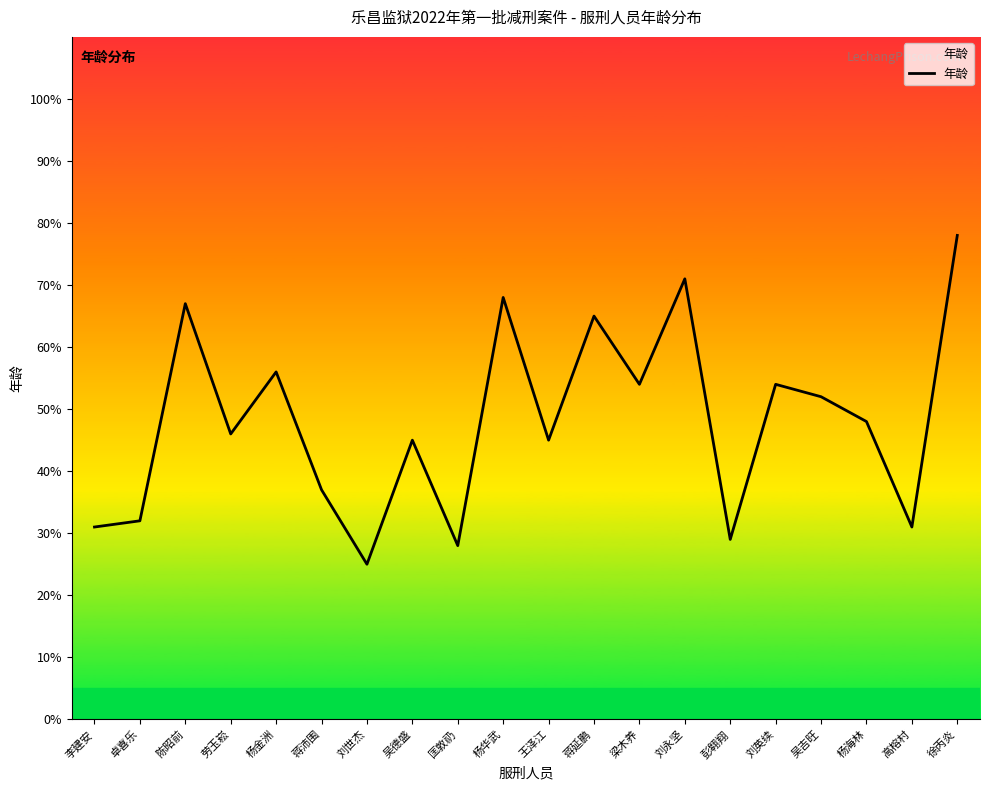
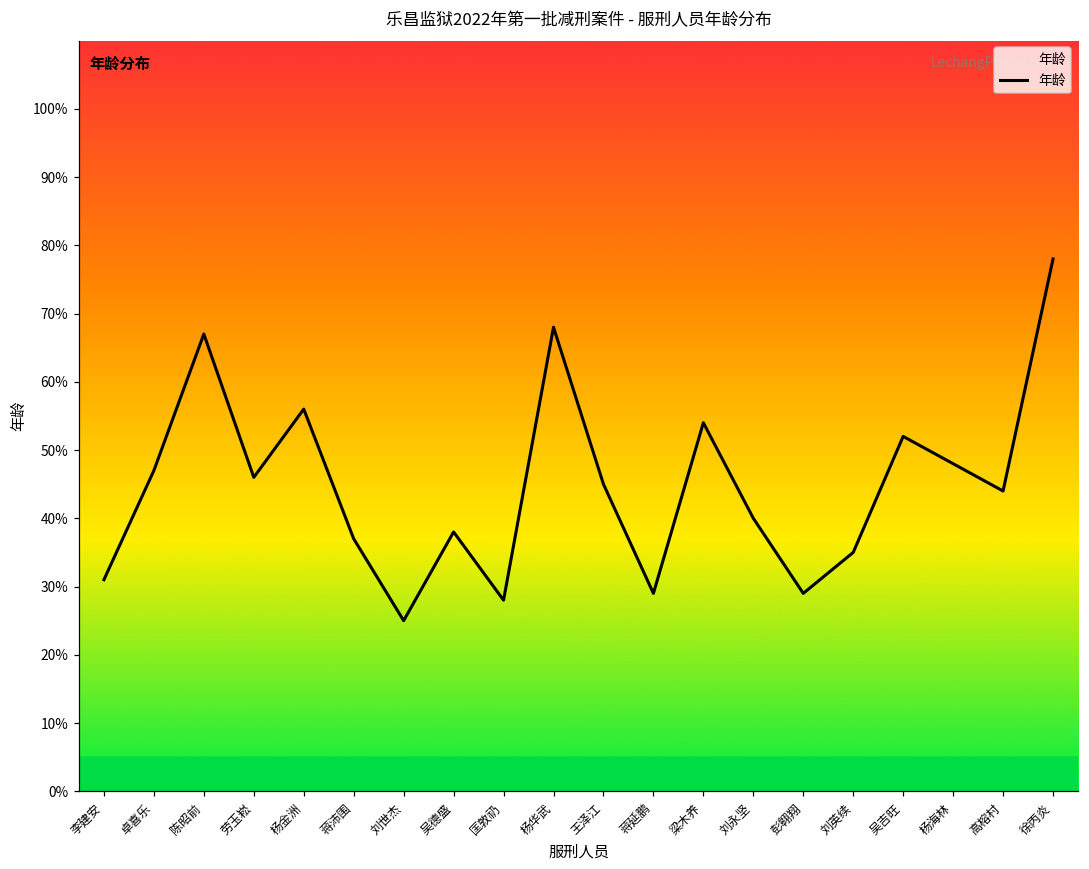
  {
    "李建安": "31%",
-   "卓喜乐": "32%",
+   "卓喜乐": "47%",
    "陈昭前": "67%",
    "劳玉崧": "46%",
    "杨金洲": "56%",
    "蒋沛围": "37%",
    "刘世杰": "25%",
-   "吴德盛": "45%",
+   "吴德盛": "38%",
    "匡敦礽": "28%",
    "杨华武": "68%",
    "王泽江": "45%",
-   "蒋延鹏": "65%",
+   "蒋延鹏": "29%",
    "梁木养": "54%",
-   "刘永坚": "71%",
+   "刘永坚": "40%",
    "彭翱翔": "29%",
-   "刘英续": "54%",
+   "刘英续": "35%",
    "吴吉旺": "52%",
    "杨海林": "48%",
-   "高榕村": "31%",
+   "高榕村": "44%",
    "徐丙炎": "78%"
  }
